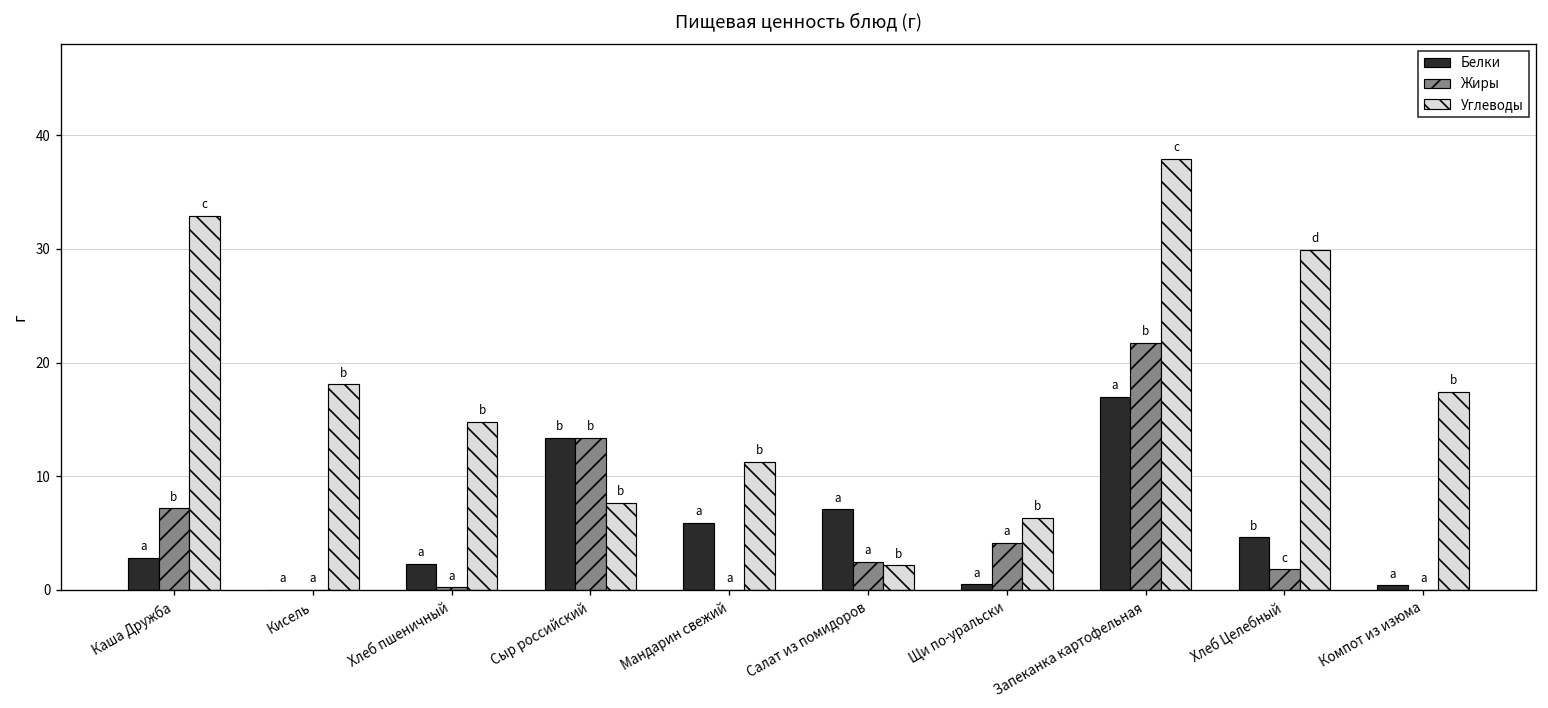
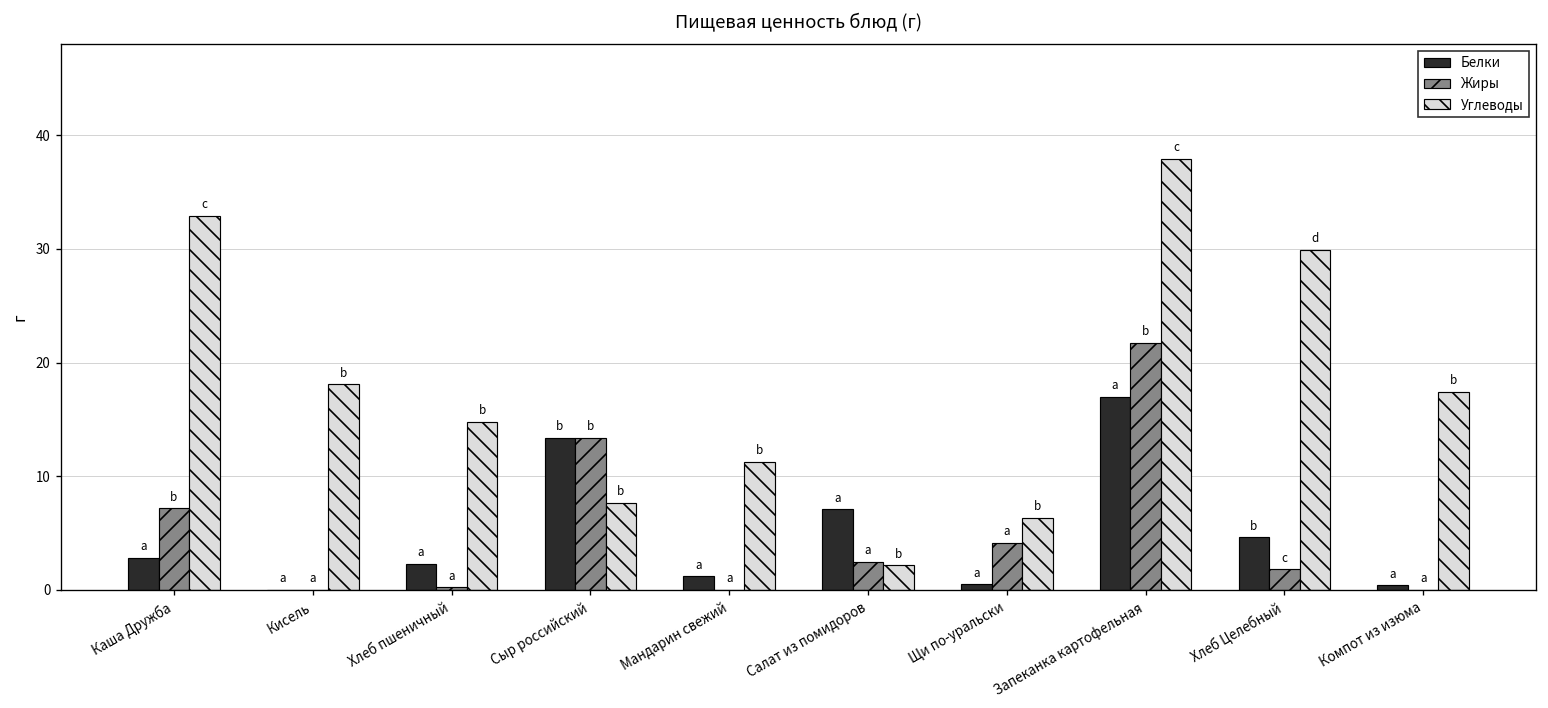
  {
    "Белки": {
      "Каша Дружба": 3,
      "Кисель": 0,
      "Хлеб пшеничный": 2,
      "Сыр российский": 13,
-     "Мандарин свежий": 6,
+     "Мандарин свежий": 1,
      "Салат из помидоров": 7,
      "Щи по-уральски": 1,
      "Запеканка картофельная": 17,
      "Хлеб Целебный": 5,
      "Компот из изюма": 0
    },
    "Жиры": {
      "Каша Дружба": 7,
      "Кисель": 0,
      "Сыр российский": 13,
      "Салат из помидоров": 2,
      "Щи по-уральски": 4,
      "Запеканка картофельная": 22,
      "Хлеб Целебный": 2,
      "Компот из изюма": 0
    },
    "Углеводы": {
      "Каша Дружба": 33,
      "Кисель": 18,
      "Хлеб пшеничный": 15,
      "Сыр российский": 8,
      "Мандарин свежий": 11,
      "Салат из помидоров": 2,
      "Щи по-уральски": 6,
      "Запеканка картофельная": 38,
      "Хлеб Целебный": 30,
      "Компот из изюма": 17
    }
  }
